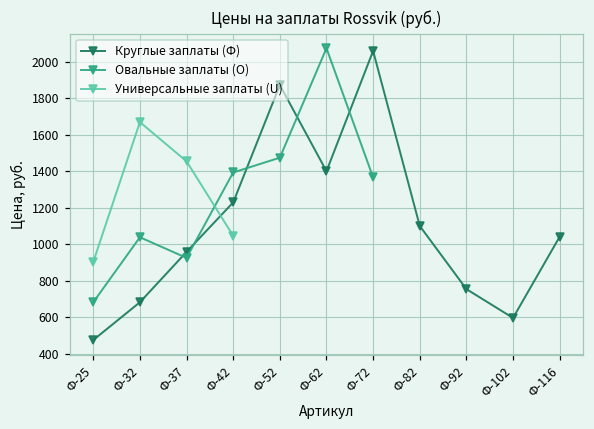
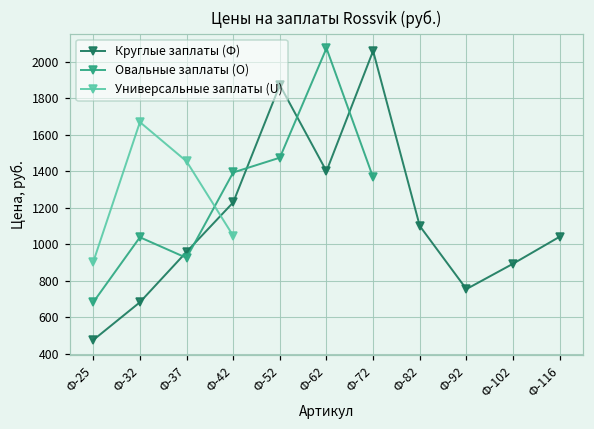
  {
    "Круглые заплаты (Ф)": {
      "Ф-25": 470,
      "Ф-32": 680,
      "Ф-37": 960,
      "Ф-42": 1230,
      "Ф-62": 1400,
      "Ф-72": 2060,
      "Ф-82": 1100,
      "Ф-92": 750,
-     "Ф-102": 600,
+     "Ф-102": 890,
      "Ф-116": 1040
    },
    "Овальные заплаты (О)": {
      "Ф-25": 680,
      "Ф-32": 1040,
      "Ф-37": 920,
      "Ф-42": 1390,
      "Ф-52": 1470,
      "Ф-62": 2070,
      "Ф-72": 1370
    },
    "Универсальные заплаты (U)": {
      "Ф-25": 900,
      "Ф-32": 1670,
      "Ф-37": 1450,
      "Ф-42": 1050
    }
  }
